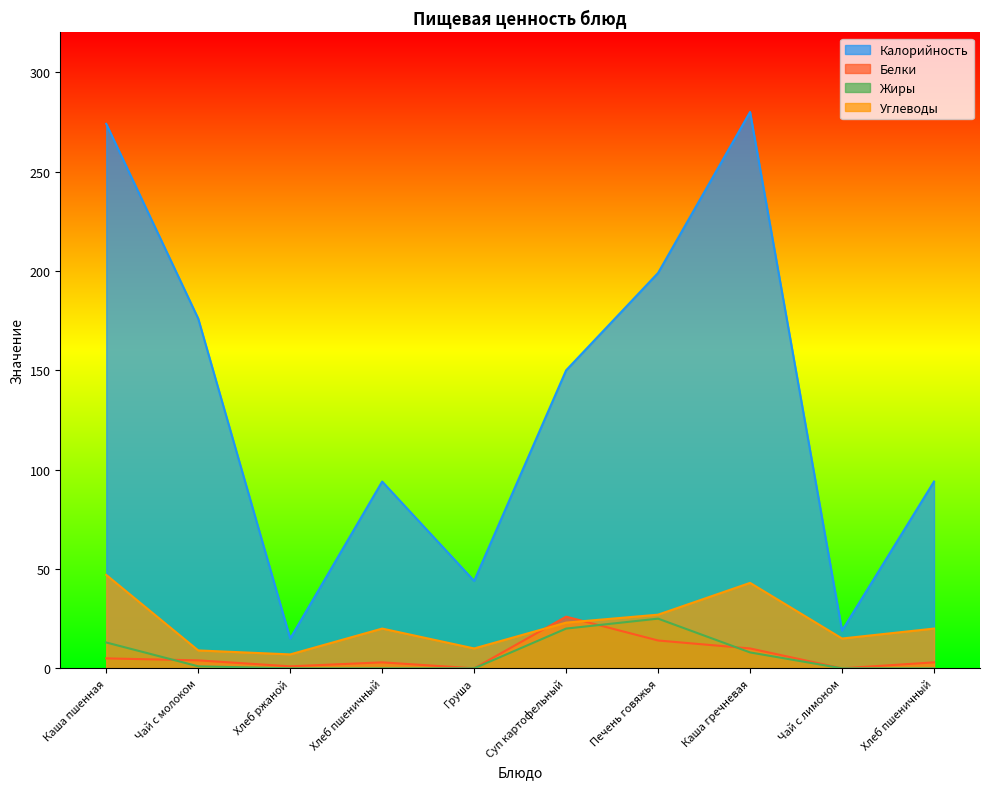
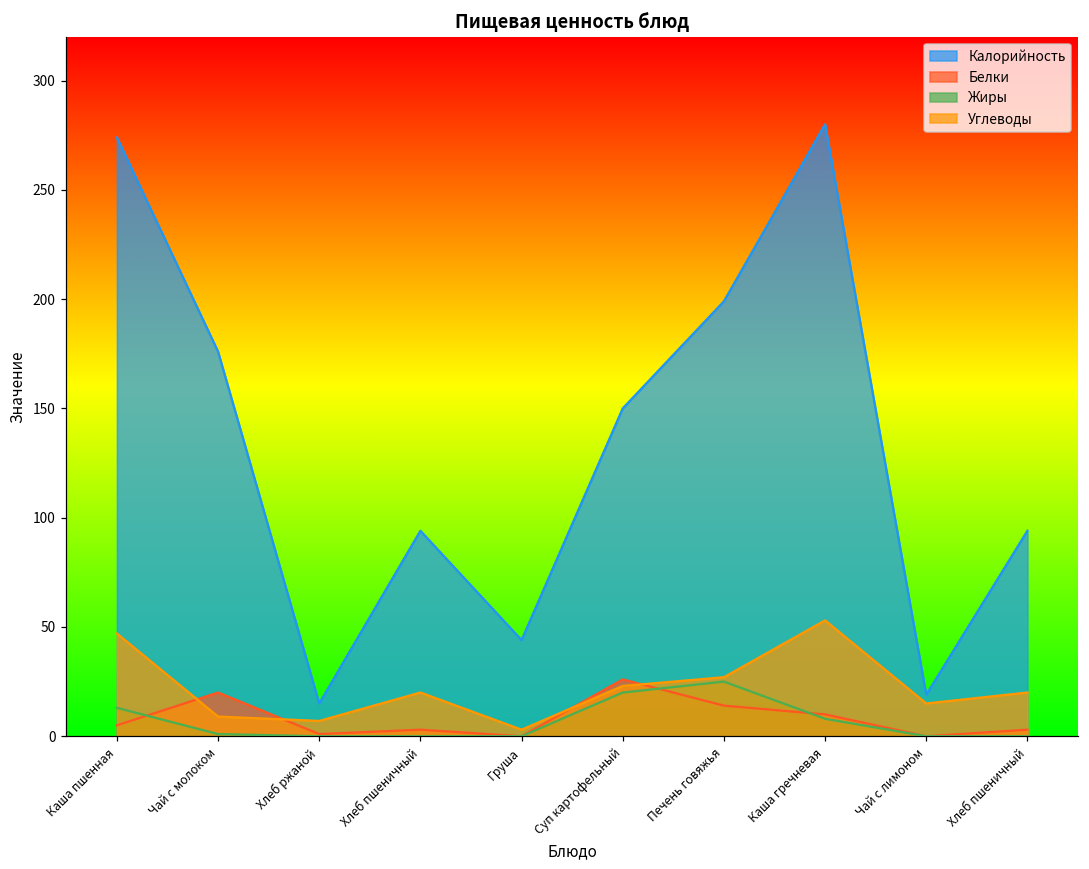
  {
    "Калорийность": {
      "Каша пшенная": 274,
      "Чай с молоком": 176,
      "Хлеб ржаной": 15,
      "Груша": 44,
      "Суп картофельный": 150,
      "Печень говяжья": 199,
      "Каша гречневая": 280,
      "Чай с лимоном": 19
    },
    "Белки": {
      "Каша пшенная": 5,
-     "Чай с молоком": 4,
+     "Чай с молоком": 20,
      "Суп картофельный": 26,
      "Печень говяжья": 14,
      "Каша гречневая": 10
    },
    "Жиры": {
      "Каша пшенная": 13,
      "Чай с молоком": 1,
      "Суп картофельный": 20,
      "Печень говяжья": 25,
      "Каша гречневая": 8
    },
    "Углеводы": {
      "Каша пшенная": 47,
      "Чай с молоком": 9,
      "Хлеб ржаной": 7,
-     "Груша": 10,
+     "Груша": 3,
      "Суп картофельный": 23,
      "Печень говяжья": 27,
-     "Каша гречневая": 43,
+     "Каша гречневая": 53,
      "Чай с лимоном": 15
    }
  }
